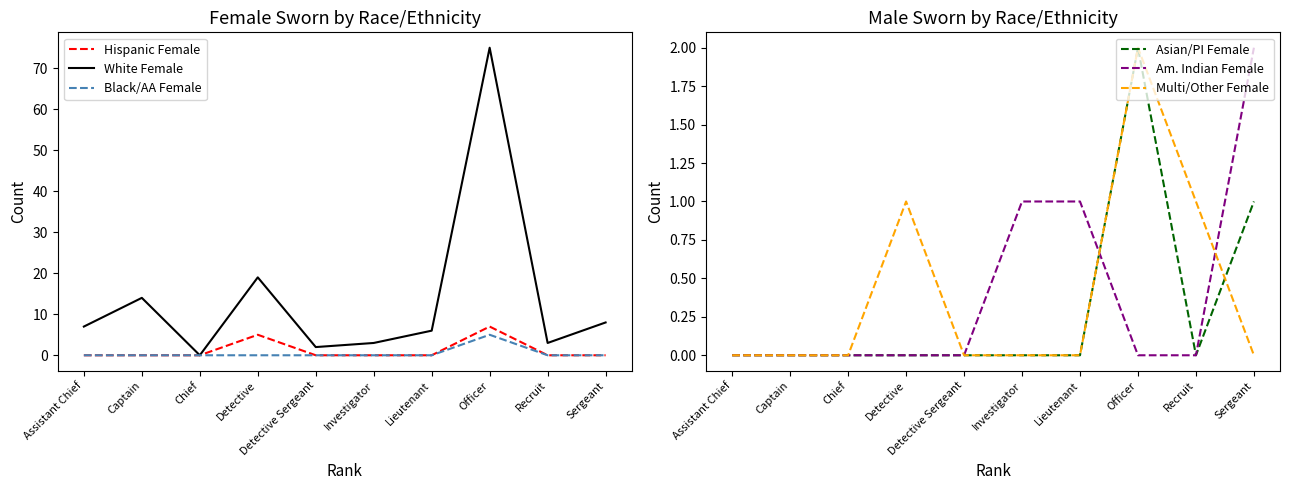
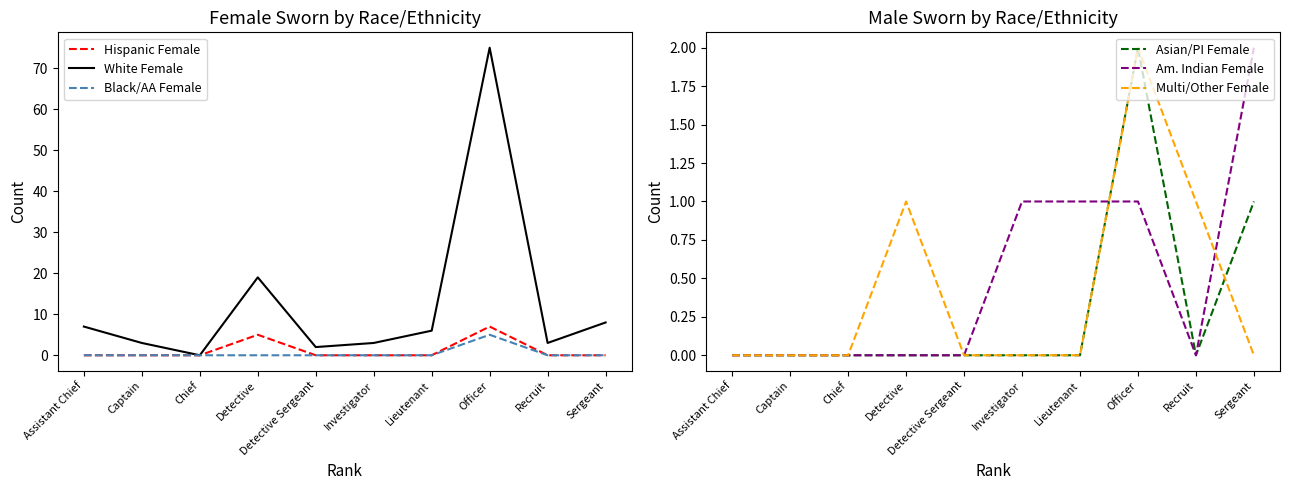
  {
    "Female Sworn by Race/Ethnicity": {
      "Hispanic Female": {
        "Detective": 5,
        "Officer": 7
      },
      "White Female": {
        "Assistant Chief": 7,
-       "Captain": 14,
+       "Captain": 3,
        "Detective": 19,
        "Detective Sergeant": 2,
        "Investigator": 3,
        "Lieutenant": 6,
        "Officer": 75,
        "Recruit": 3,
        "Sergeant": 8
      },
      "Black/AA Female": {
        "Detective": 0,
        "Officer": 5
      }
    },
    "Male Sworn by Race/Ethnicity": {
      "Asian/PI Female": {
        "Sergeant": 1
      },
      "Am. Indian Female": {
        "Investigator": 1,
        "Lieutenant": 1,
-       "Officer": 0
+       "Officer": 1
      },
      "Multi/Other Female": {
        "Detective": 1,
        "Recruit": 1,
        "Sergeant": 0
      }
    }
  }
